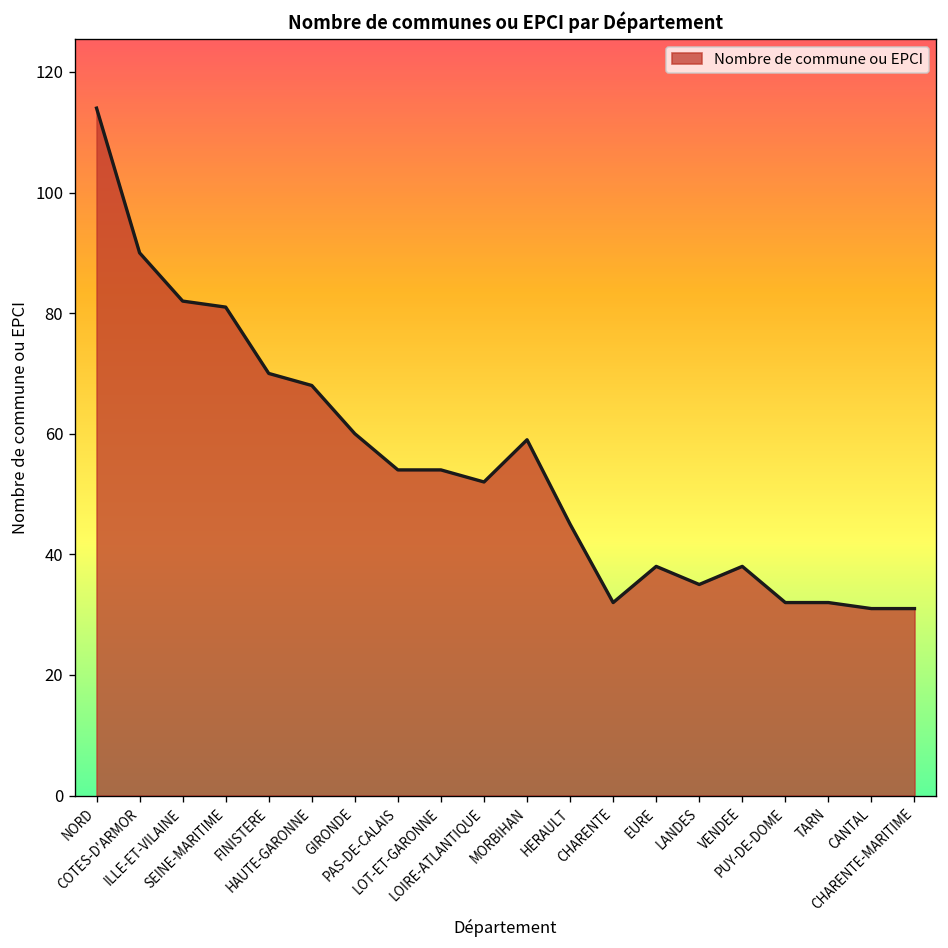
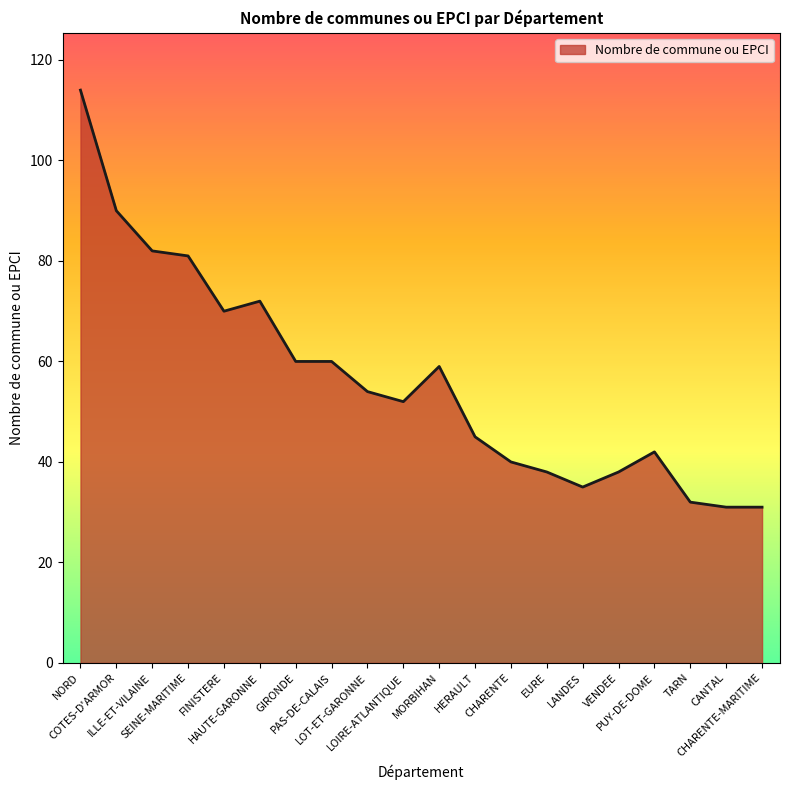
  {
    "NORD": 114,
    "COTES-D'ARMOR": 90,
    "ILLE-ET-VILAINE": 82,
    "SEINE-MARITIME": 81,
    "FINISTERE": 70,
-   "HAUTE-GARONNE": 68,
+   "HAUTE-GARONNE": 72,
    "GIRONDE": 60,
-   "PAS-DE-CALAIS": 54,
+   "PAS-DE-CALAIS": 60,
    "LOT-ET-GARONNE": 54,
    "LOIRE-ATLANTIQUE": 52,
    "MORBIHAN": 59,
    "HERAULT": 45,
-   "CHARENTE": 32,
+   "CHARENTE": 40,
    "EURE": 38,
    "LANDES": 35,
    "VENDEE": 38,
-   "PUY-DE-DOME": 32,
+   "PUY-DE-DOME": 42,
    "TARN": 32,
    "CANTAL": 31,
    "CHARENTE-MARITIME": 31
  }
